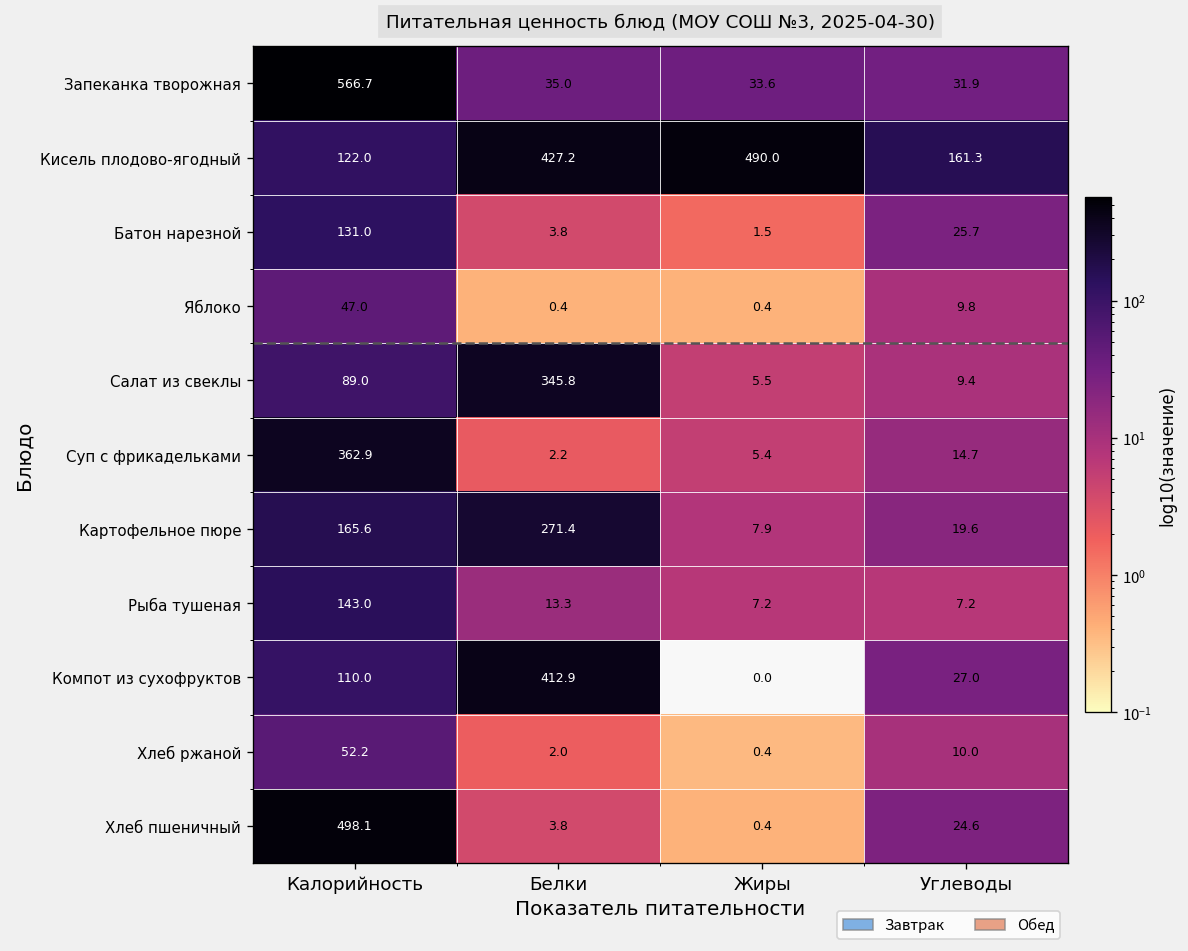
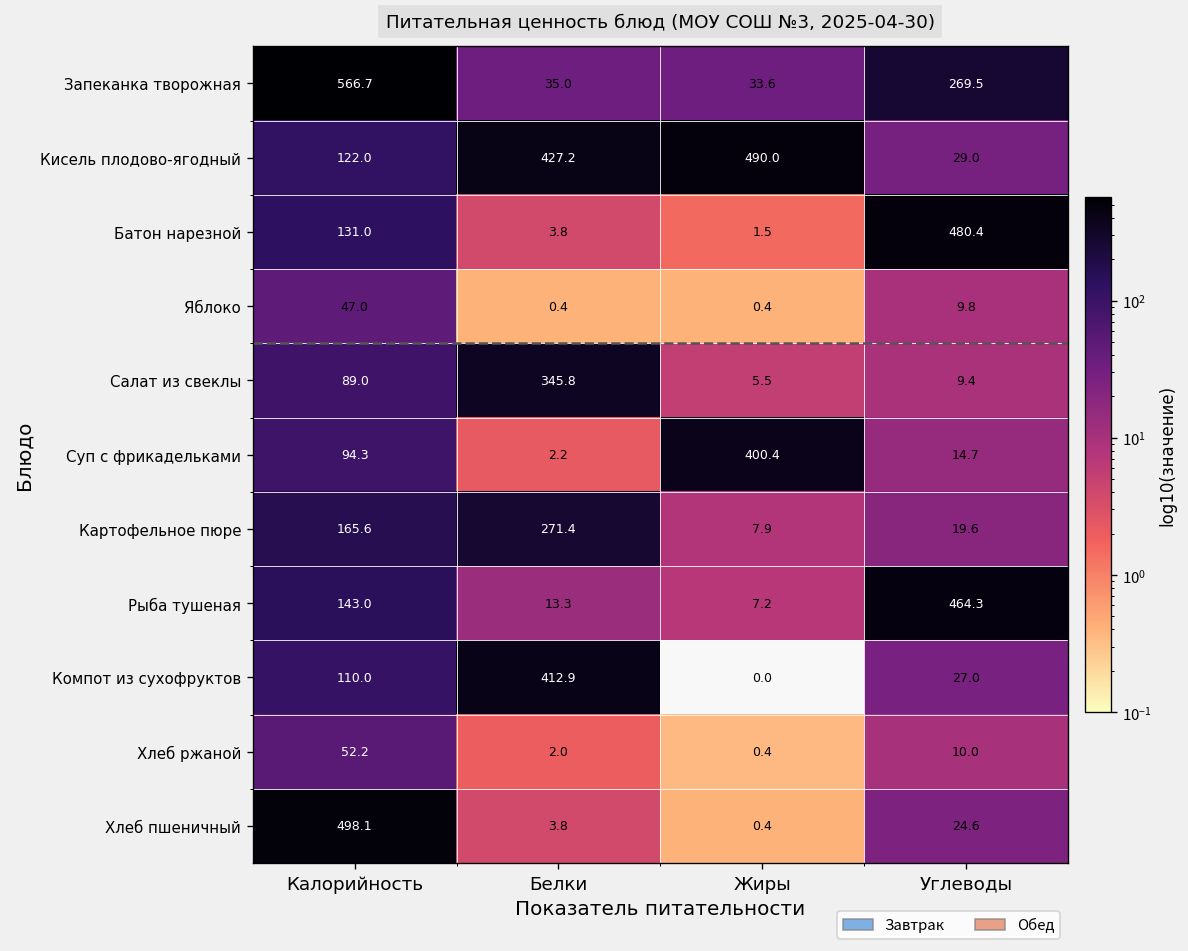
  {
    "Запеканка творожная": {
      "Калорийность": 566.7,
      "Белки": 35.0,
      "Жиры": 33.6,
-     "Углеводы": 31.9
+     "Углеводы": 269.5
    },
    "Кисель плодово-ягодный": {
      "Калорийность": 122.0,
      "Белки": 427.2,
      "Жиры": 490.0,
-     "Углеводы": 161.3
+     "Углеводы": 29.0
    },
    "Батон нарезной": {
      "Калорийность": 131.0,
      "Белки": 3.8,
      "Жиры": 1.5,
-     "Углеводы": 25.7
+     "Углеводы": 480.4
    },
    "Яблоко": {
      "Калорийность": 47.0,
      "Белки": 0.4,
      "Жиры": 0.4,
      "Углеводы": 9.8
    },
    "Салат из свеклы": {
      "Калорийность": 89.0,
      "Белки": 345.8,
      "Жиры": 5.5,
      "Углеводы": 9.4
    },
    "Суп с фрикадельками": {
-     "Калорийность": 362.9,
+     "Калорийность": 94.3,
      "Белки": 2.2,
-     "Жиры": 5.4,
+     "Жиры": 400.4,
      "Углеводы": 14.7
    },
    "Картофельное пюре": {
      "Калорийность": 165.6,
      "Белки": 271.4,
      "Жиры": 7.9,
      "Углеводы": 19.6
    },
    "Рыба тушеная": {
      "Калорийность": 143.0,
      "Белки": 13.3,
      "Жиры": 7.2,
-     "Углеводы": 7.2
+     "Углеводы": 464.3
    },
    "Компот из сухофруктов": {
      "Калорийность": 110.0,
      "Белки": 412.9,
      "Жиры": 0.0,
      "Углеводы": 27.0
    },
    "Хлеб ржаной": {
      "Калорийность": 52.2,
      "Белки": 2.0,
      "Жиры": 0.4,
      "Углеводы": 10.0
    },
    "Хлеб пшеничный": {
      "Калорийность": 498.1,
      "Белки": 3.8,
      "Жиры": 0.4,
      "Углеводы": 24.6
    }
  }
